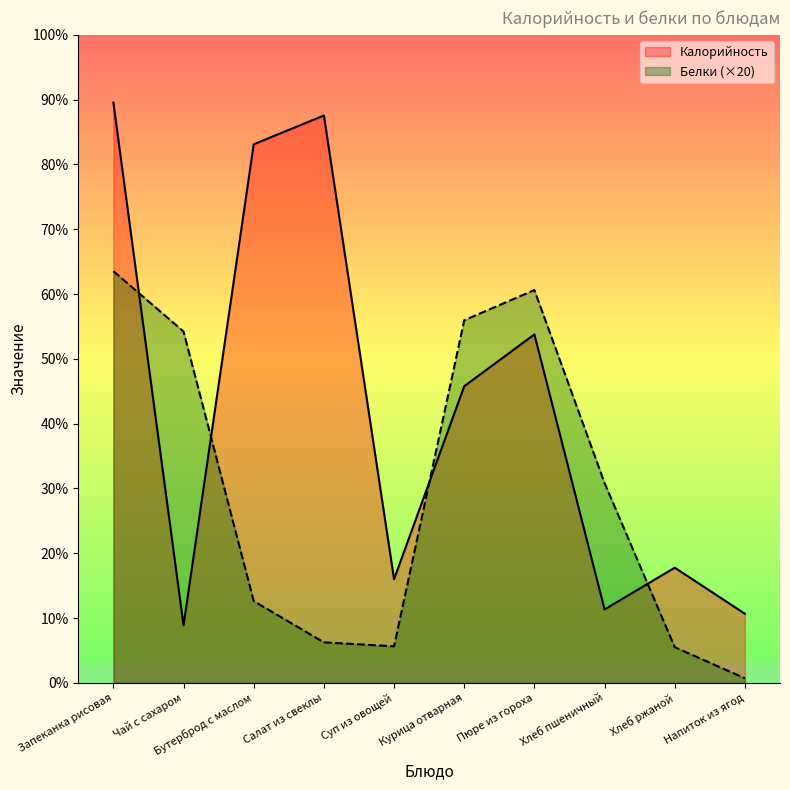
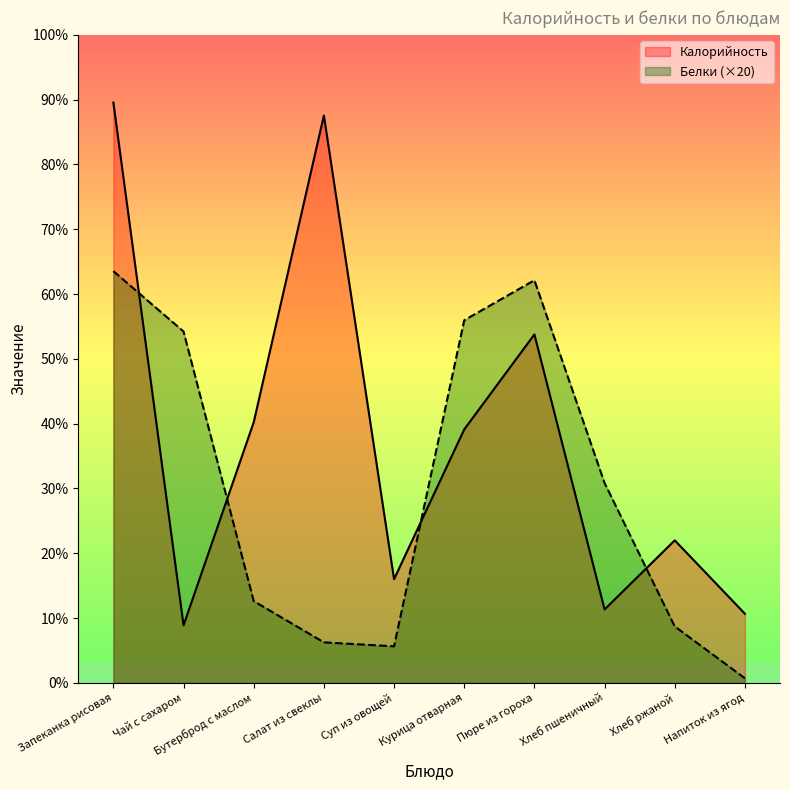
  {
    "Калорийность": {
      "Запеканка рисовая": "90%",
      "Чай с сахаром": "9%",
-     "Бутерброд с маслом": "83%",
+     "Бутерброд с маслом": "40%",
      "Салат из свеклы": "88%",
      "Суп из овощей": "16%",
-     "Курица отварная": "46%",
+     "Курица отварная": "39%",
      "Пюре из гороха": "54%",
      "Хлеб пшеничный": "11%",
-     "Хлеб ржаной": "18%",
+     "Хлеб ржаной": "22%",
      "Напиток из ягод": "11%"
    },
    "Белки (×20)": {
      "Запеканка рисовая": "64%",
      "Чай с сахаром": "54%",
      "Бутерброд с маслом": "13%",
      "Салат из свеклы": "6%",
      "Суп из овощей": "6%",
      "Курица отварная": "56%",
-     "Пюре из гороха": "61%",
+     "Пюре из гороха": "62%",
      "Хлеб пшеничный": "31%",
-     "Хлеб ржаной": "6%"
+     "Хлеб ржаной": "9%"
    }
  }
